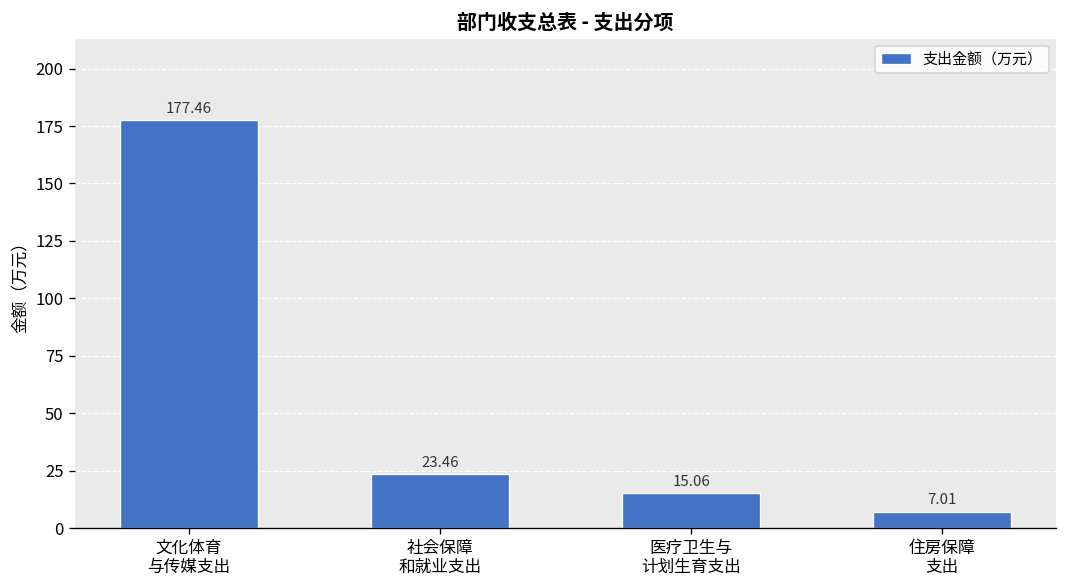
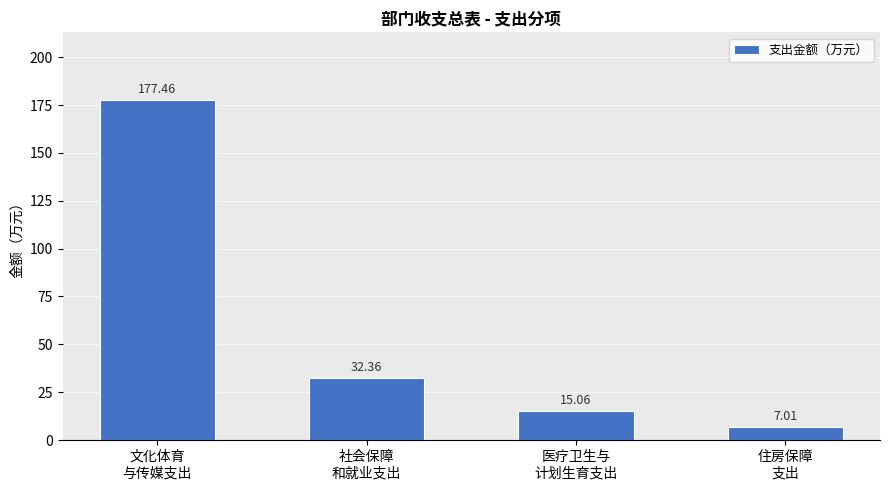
  {
    "文化体育 与传媒支出": 177.46,
-   "社会保障 和就业支出": 23.46,
+   "社会保障 和就业支出": 32.36,
    "医疗卫生与 计划生育支出": 15.06,
    "住房保障 支出": 7.01
  }
